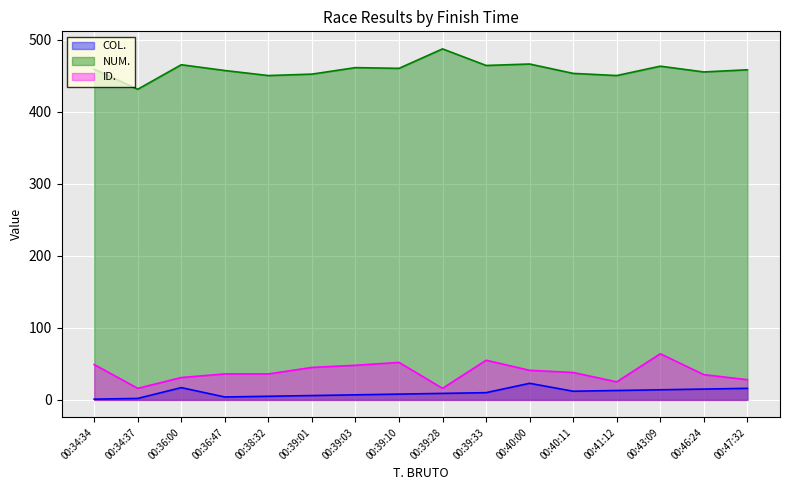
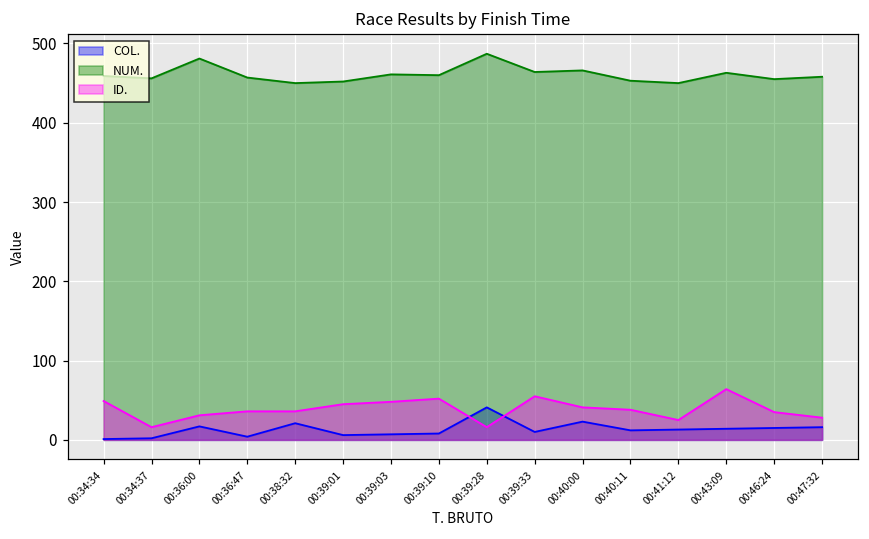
  {
    "COL.": {
      "00:34:34": 0,
      "00:34:37": 0,
      "00:36:00": 20,
      "00:36:47": 0,
-     "00:38:32": 10,
+     "00:38:32": 20,
      "00:39:01": 10,
      "00:39:03": 10,
      "00:39:10": 10,
-     "00:39:28": 10,
+     "00:39:28": 40,
      "00:39:33": 10,
      "00:40:00": 20,
      "00:40:11": 10,
      "00:41:12": 10,
      "00:43:09": 10,
      "00:46:24": 20,
      "00:47:32": 20
    },
    "NUM.": {
-     "00:34:37": 430,
-     "00:36:00": 470,
+     "00:34:37": 460,
+     "00:36:00": 480,
      "00:36:47": 460,
      "00:38:32": 450,
      "00:39:01": 450,
      "00:39:03": 460,
      "00:39:10": 460,
      "00:39:28": 490,
      "00:39:33": 460,
      "00:40:00": 470,
      "00:40:11": 450,
      "00:41:12": 450,
      "00:43:09": 460,
      "00:46:24": 460,
      "00:47:32": 460
    },
    "ID.": {
      "00:34:34": 50,
      "00:34:37": 20,
      "00:36:00": 30,
      "00:36:47": 40,
      "00:38:32": 40,
      "00:39:01": 50,
      "00:39:03": 50,
      "00:39:10": 50,
      "00:39:28": 20,
      "00:39:33": 60,
      "00:40:00": 40,
      "00:40:11": 40,
      "00:41:12": 30,
      "00:43:09": 60,
      "00:46:24": 40,
      "00:47:32": 30
    }
  }
